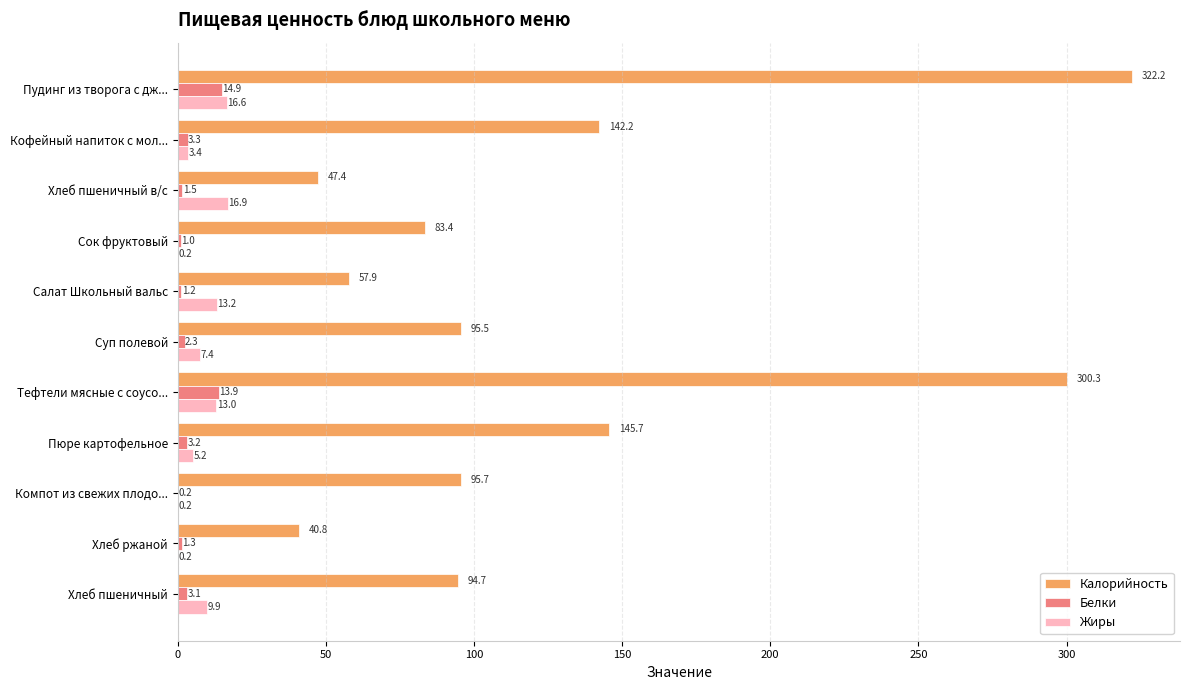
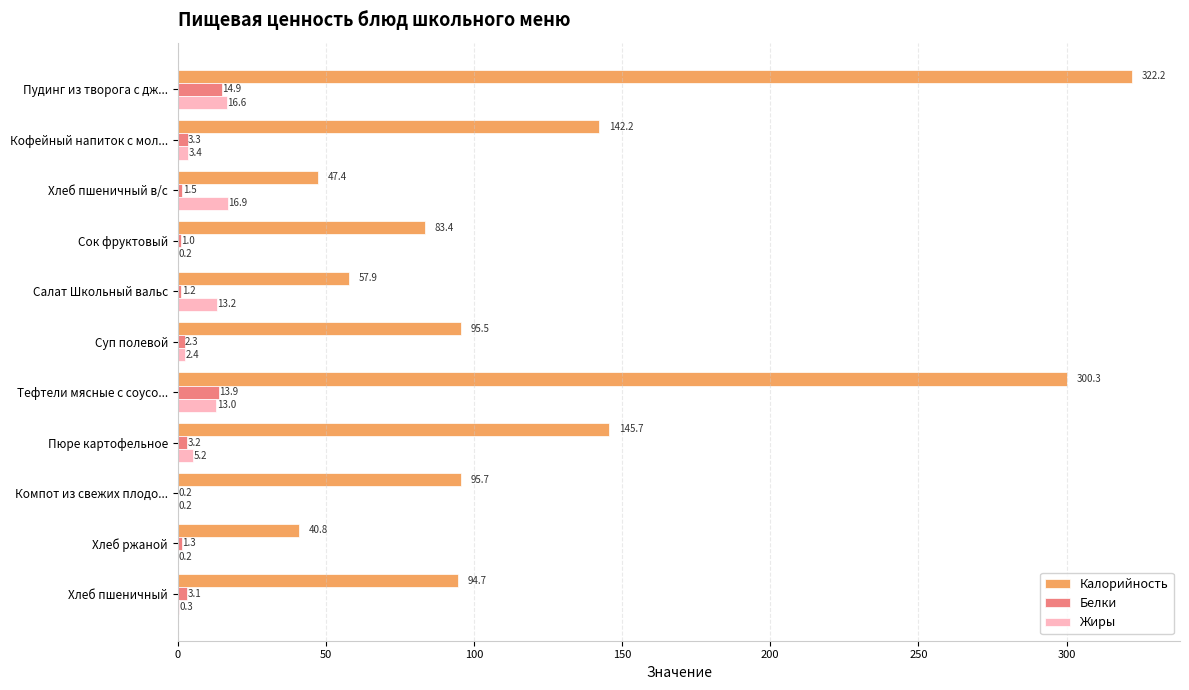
  {
    "Жиры": {
      "Пудинг из творога с дж...": 16.6,
      "Кофейный напиток с мол...": 3.4,
      "Хлеб пшеничный в/с": 16.9,
      "Сок фруктовый": 0.2,
      "Салат Школьный вальс": 13.2,
-     "Суп полевой": 7.4,
+     "Суп полевой": 2.4,
      "Тефтели мясные с соусо...": 13.0,
      "Пюре картофельное": 5.2,
      "Компот из свежих плодо...": 0.2,
      "Хлеб ржаной": 0.2,
-     "Хлеб пшеничный": 9.9
+     "Хлеб пшеничный": 0.3
    }
  }
